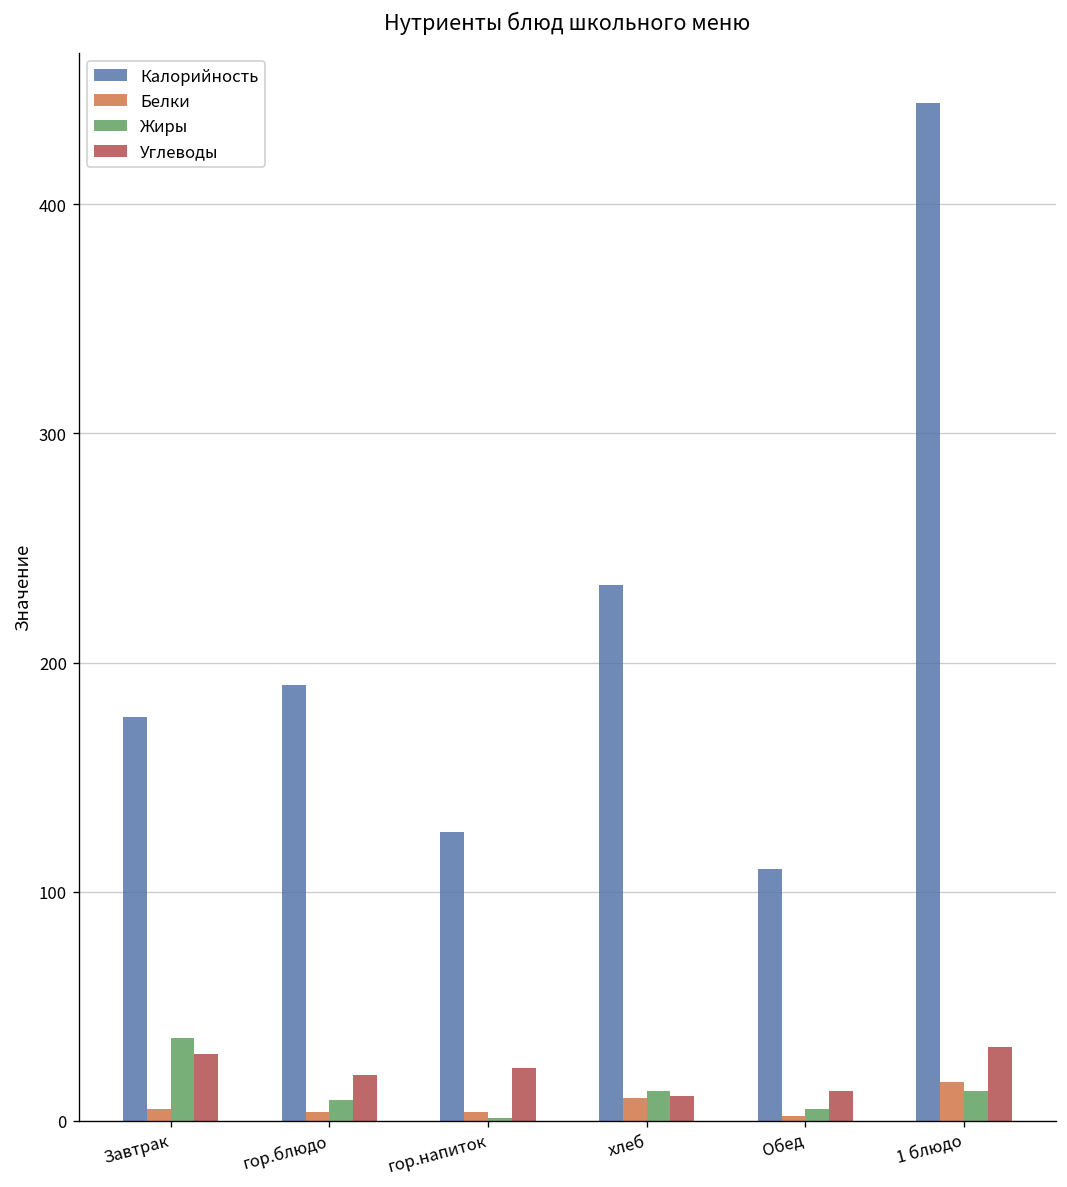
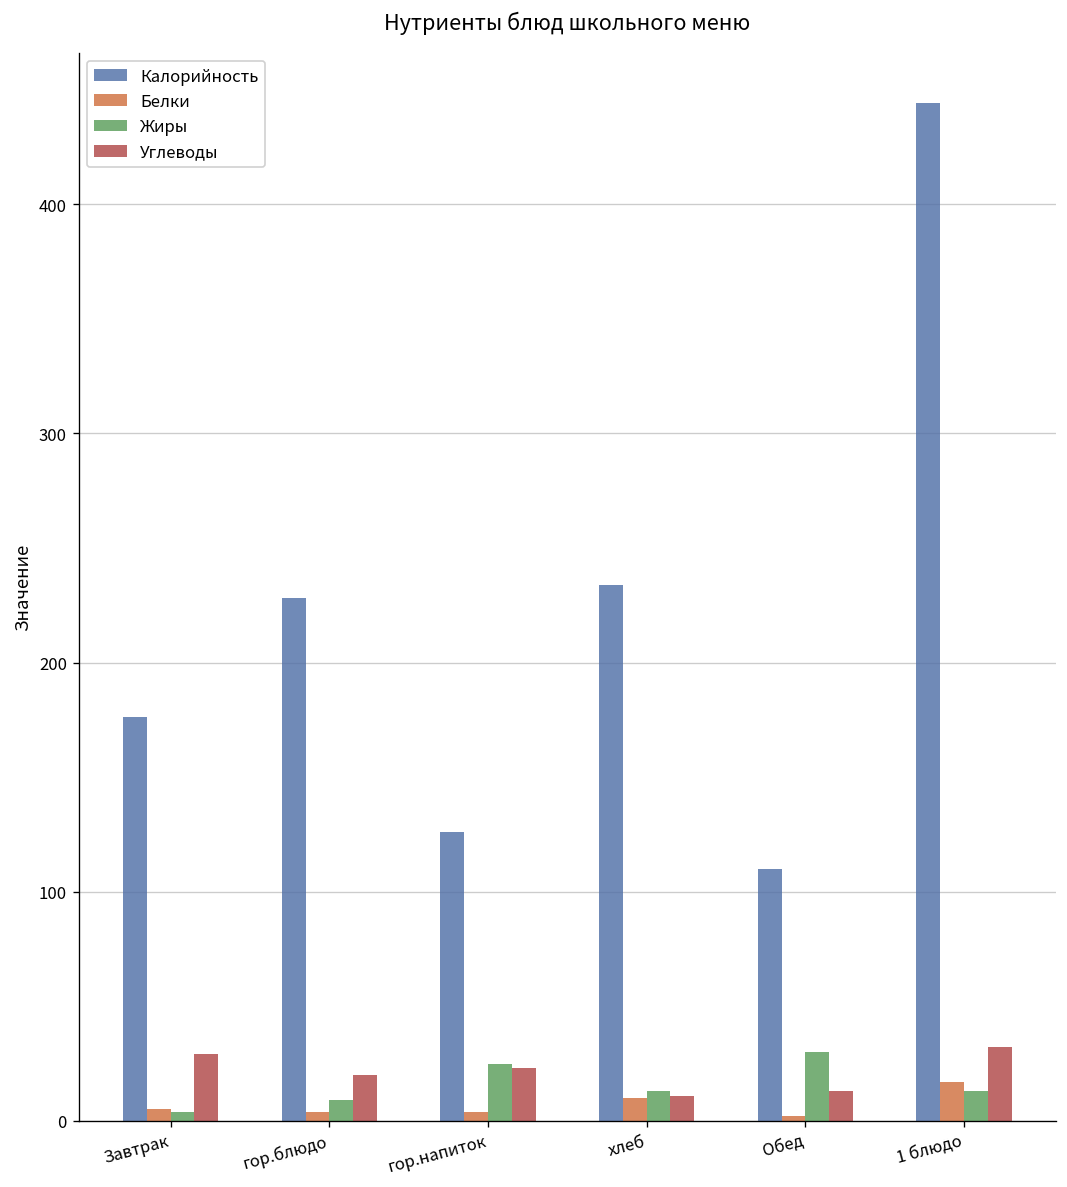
  {
    "Калорийность": {
      "Завтрак": 176,
-     "гор.блюдо": 190,
+     "гор.блюдо": 228,
      "гор.напиток": 126,
      "хлеб": 234,
      "Обед": 110,
      "1 блюдо": 444
    },
    "Жиры": {
-     "Завтрак": 36,
+     "Завтрак": 4,
      "гор.блюдо": 9,
-     "гор.напиток": 1,
+     "гор.напиток": 25,
      "хлеб": 13,
-     "Обед": 5,
+     "Обед": 30,
      "1 блюдо": 13
    }
  }
